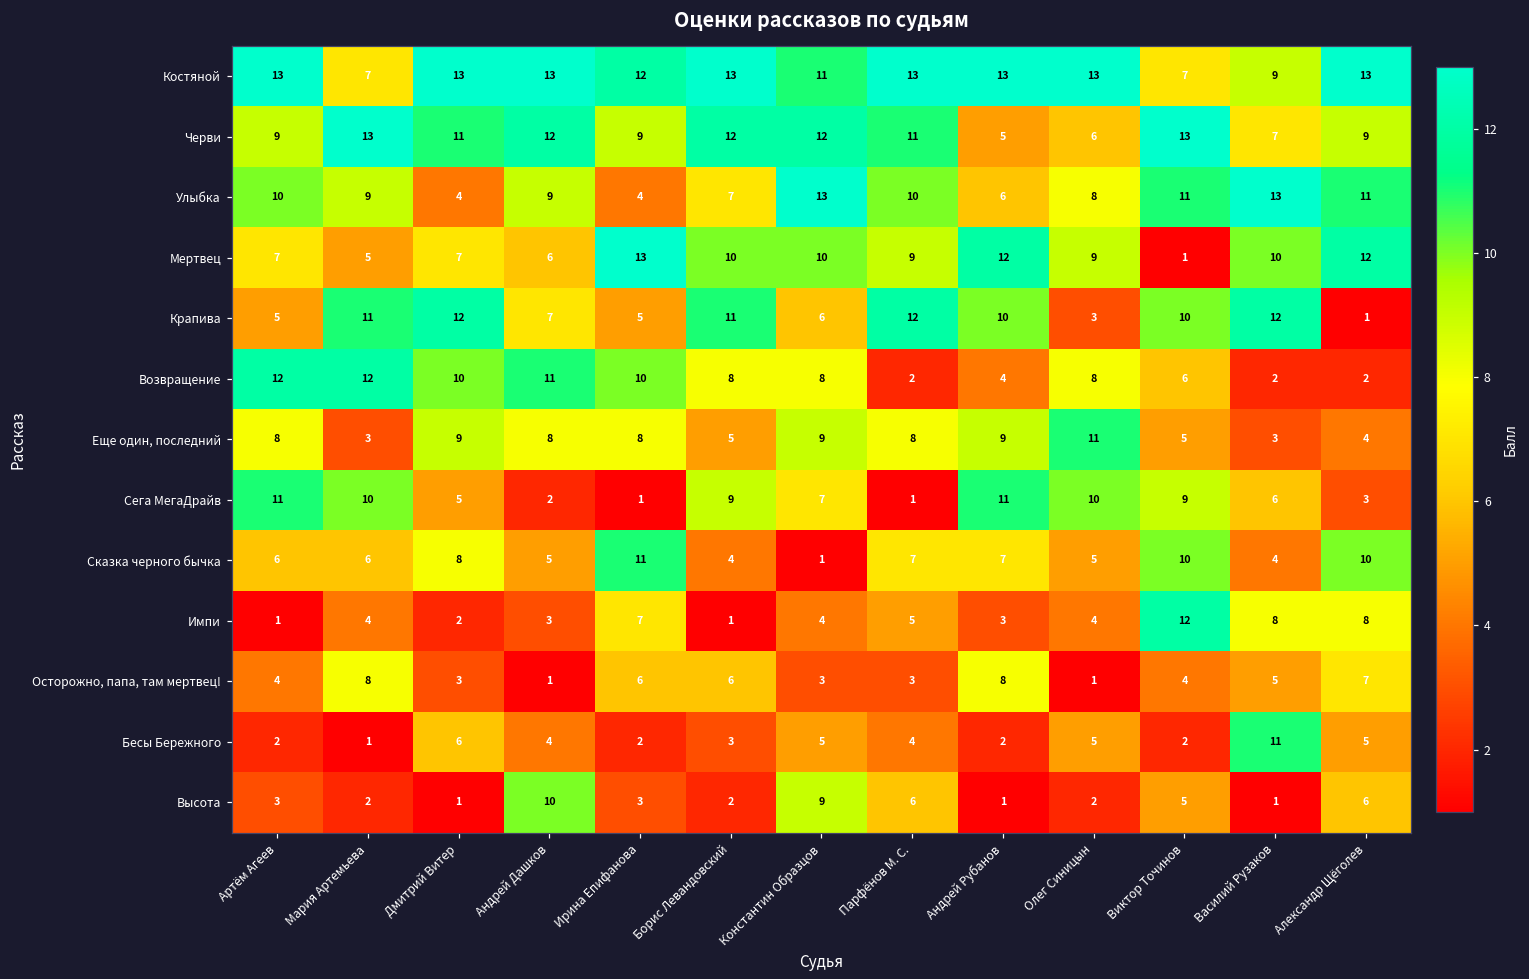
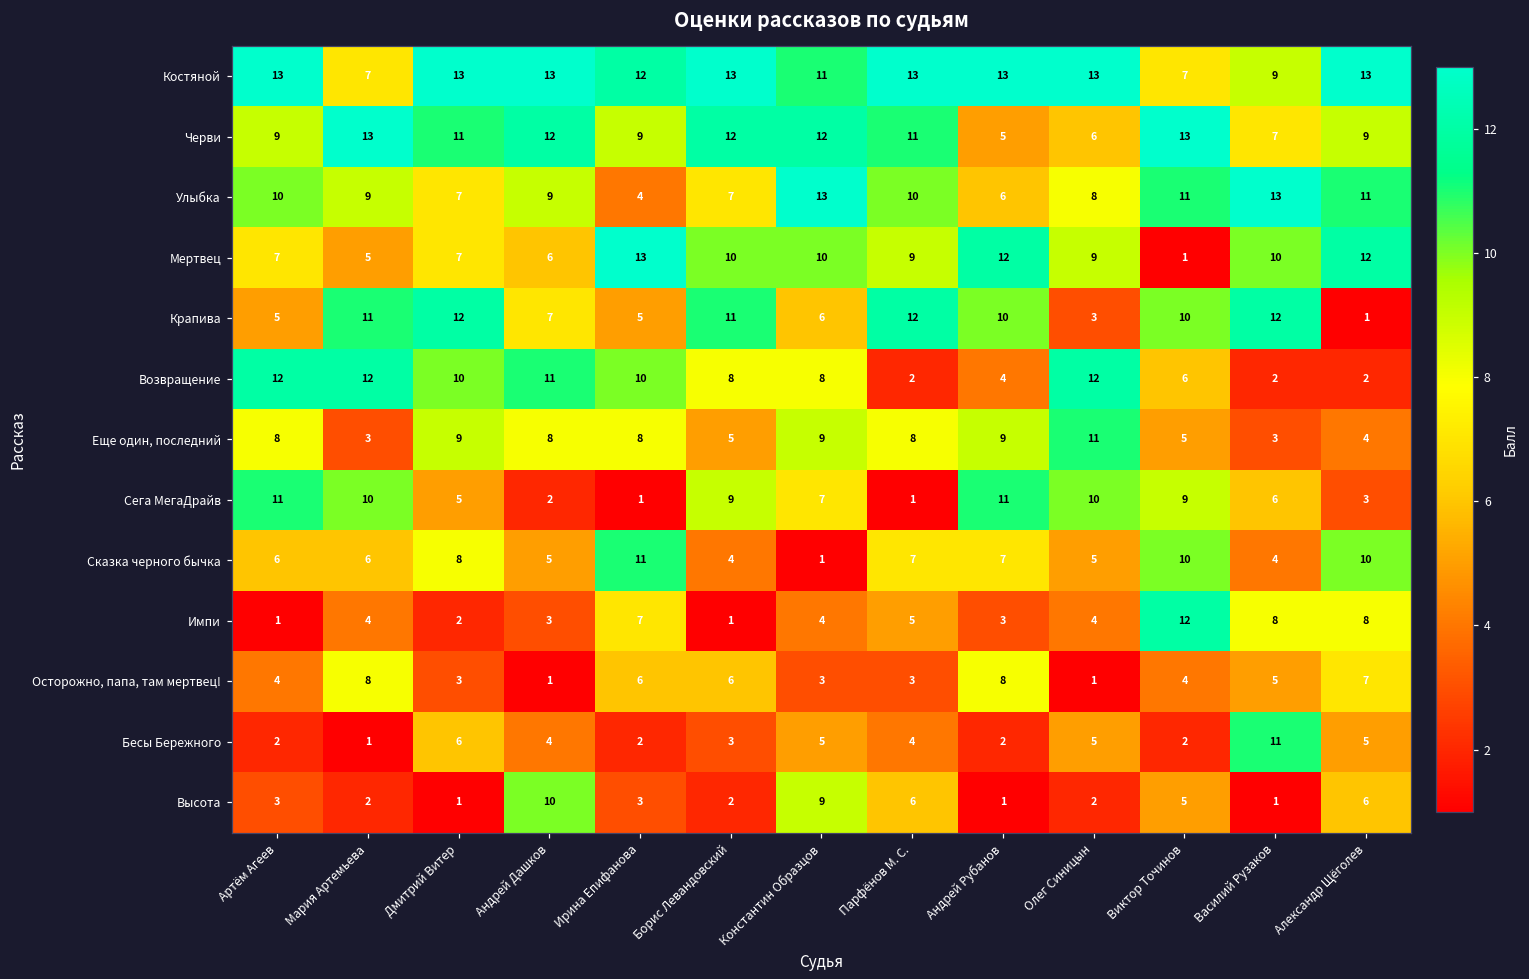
  {
    "Костяной": {
      "Артём Агеев": 13,
      "Мария Артемьева": 7,
      "Дмитрий Витер": 13,
      "Андрей Дашков": 13,
      "Ирина Епифанова": 12,
      "Борис Левандовский": 13,
      "Константин Образцов": 11,
      "Парфёнов М. С.": 13,
      "Андрей Рубанов": 13,
      "Олег Синицын": 13,
      "Виктор Точинов": 7,
      "Василий Рузаков": 9,
      "Александр Щёголев": 13
    },
    "Черви": {
      "Артём Агеев": 9,
      "Мария Артемьева": 13,
      "Дмитрий Витер": 11,
      "Андрей Дашков": 12,
      "Ирина Епифанова": 9,
      "Борис Левандовский": 12,
      "Константин Образцов": 12,
      "Парфёнов М. С.": 11,
      "Андрей Рубанов": 5,
      "Олег Синицын": 6,
      "Виктор Точинов": 13,
      "Василий Рузаков": 7,
      "Александр Щёголев": 9
    },
    "Улыбка": {
      "Артём Агеев": 10,
      "Мария Артемьева": 9,
-     "Дмитрий Витер": 4,
+     "Дмитрий Витер": 7,
      "Андрей Дашков": 9,
      "Ирина Епифанова": 4,
      "Борис Левандовский": 7,
      "Константин Образцов": 13,
      "Парфёнов М. С.": 10,
      "Андрей Рубанов": 6,
      "Олег Синицын": 8,
      "Виктор Точинов": 11,
      "Василий Рузаков": 13,
      "Александр Щёголев": 11
    },
    "Мертвец": {
      "Артём Агеев": 7,
      "Мария Артемьева": 5,
      "Дмитрий Витер": 7,
      "Андрей Дашков": 6,
      "Ирина Епифанова": 13,
      "Борис Левандовский": 10,
      "Константин Образцов": 10,
      "Парфёнов М. С.": 9,
      "Андрей Рубанов": 12,
      "Олег Синицын": 9,
      "Виктор Точинов": 1,
      "Василий Рузаков": 10,
      "Александр Щёголев": 12
    },
    "Крапива": {
      "Артём Агеев": 5,
      "Мария Артемьева": 11,
      "Дмитрий Витер": 12,
      "Андрей Дашков": 7,
      "Ирина Епифанова": 5,
      "Борис Левандовский": 11,
      "Константин Образцов": 6,
      "Парфёнов М. С.": 12,
      "Андрей Рубанов": 10,
      "Олег Синицын": 3,
      "Виктор Точинов": 10,
      "Василий Рузаков": 12,
      "Александр Щёголев": 1
    },
    "Возвращение": {
      "Артём Агеев": 12,
      "Мария Артемьева": 12,
      "Дмитрий Витер": 10,
      "Андрей Дашков": 11,
      "Ирина Епифанова": 10,
      "Борис Левандовский": 8,
      "Константин Образцов": 8,
      "Парфёнов М. С.": 2,
      "Андрей Рубанов": 4,
-     "Олег Синицын": 8,
+     "Олег Синицын": 12,
      "Виктор Точинов": 6,
      "Василий Рузаков": 2,
      "Александр Щёголев": 2
    },
    "Еще один, последний": {
      "Артём Агеев": 8,
      "Мария Артемьева": 3,
      "Дмитрий Витер": 9,
      "Андрей Дашков": 8,
      "Ирина Епифанова": 8,
      "Борис Левандовский": 5,
      "Константин Образцов": 9,
      "Парфёнов М. С.": 8,
      "Андрей Рубанов": 9,
      "Олег Синицын": 11,
      "Виктор Точинов": 5,
      "Василий Рузаков": 3,
      "Александр Щёголев": 4
    },
    "Сега МегаДрайв": {
      "Артём Агеев": 11,
      "Мария Артемьева": 10,
      "Дмитрий Витер": 5,
      "Андрей Дашков": 2,
      "Ирина Епифанова": 1,
      "Борис Левандовский": 9,
      "Константин Образцов": 7,
      "Парфёнов М. С.": 1,
      "Андрей Рубанов": 11,
      "Олег Синицын": 10,
      "Виктор Точинов": 9,
      "Василий Рузаков": 6,
      "Александр Щёголев": 3
    },
    "Сказка черного бычка": {
      "Артём Агеев": 6,
      "Мария Артемьева": 6,
      "Дмитрий Витер": 8,
      "Андрей Дашков": 5,
      "Ирина Епифанова": 11,
      "Борис Левандовский": 4,
      "Константин Образцов": 1,
      "Парфёнов М. С.": 7,
      "Андрей Рубанов": 7,
      "Олег Синицын": 5,
      "Виктор Точинов": 10,
      "Василий Рузаков": 4,
      "Александр Щёголев": 10
    },
    "Импи": {
      "Артём Агеев": 1,
      "Мария Артемьева": 4,
      "Дмитрий Витер": 2,
      "Андрей Дашков": 3,
      "Ирина Епифанова": 7,
      "Борис Левандовский": 1,
      "Константин Образцов": 4,
      "Парфёнов М. С.": 5,
      "Андрей Рубанов": 3,
      "Олег Синицын": 4,
      "Виктор Точинов": 12,
      "Василий Рузаков": 8,
      "Александр Щёголев": 8
    },
    "Осторожно, папа, там мертвец!": {
      "Артём Агеев": 4,
      "Мария Артемьева": 8,
      "Дмитрий Витер": 3,
      "Андрей Дашков": 1,
      "Ирина Епифанова": 6,
      "Борис Левандовский": 6,
      "Константин Образцов": 3,
      "Парфёнов М. С.": 3,
      "Андрей Рубанов": 8,
      "Олег Синицын": 1,
      "Виктор Точинов": 4,
      "Василий Рузаков": 5,
      "Александр Щёголев": 7
    },
    "Бесы Бережного": {
      "Артём Агеев": 2,
      "Мария Артемьева": 1,
      "Дмитрий Витер": 6,
      "Андрей Дашков": 4,
      "Ирина Епифанова": 2,
      "Борис Левандовский": 3,
      "Константин Образцов": 5,
      "Парфёнов М. С.": 4,
      "Андрей Рубанов": 2,
      "Олег Синицын": 5,
      "Виктор Точинов": 2,
      "Василий Рузаков": 11,
      "Александр Щёголев": 5
    },
    "Высота": {
      "Артём Агеев": 3,
      "Мария Артемьева": 2,
      "Дмитрий Витер": 1,
      "Андрей Дашков": 10,
      "Ирина Епифанова": 3,
      "Борис Левандовский": 2,
      "Константин Образцов": 9,
      "Парфёнов М. С.": 6,
      "Андрей Рубанов": 1,
      "Олег Синицын": 2,
      "Виктор Точинов": 5,
      "Василий Рузаков": 1,
      "Александр Щёголев": 6
    }
  }
